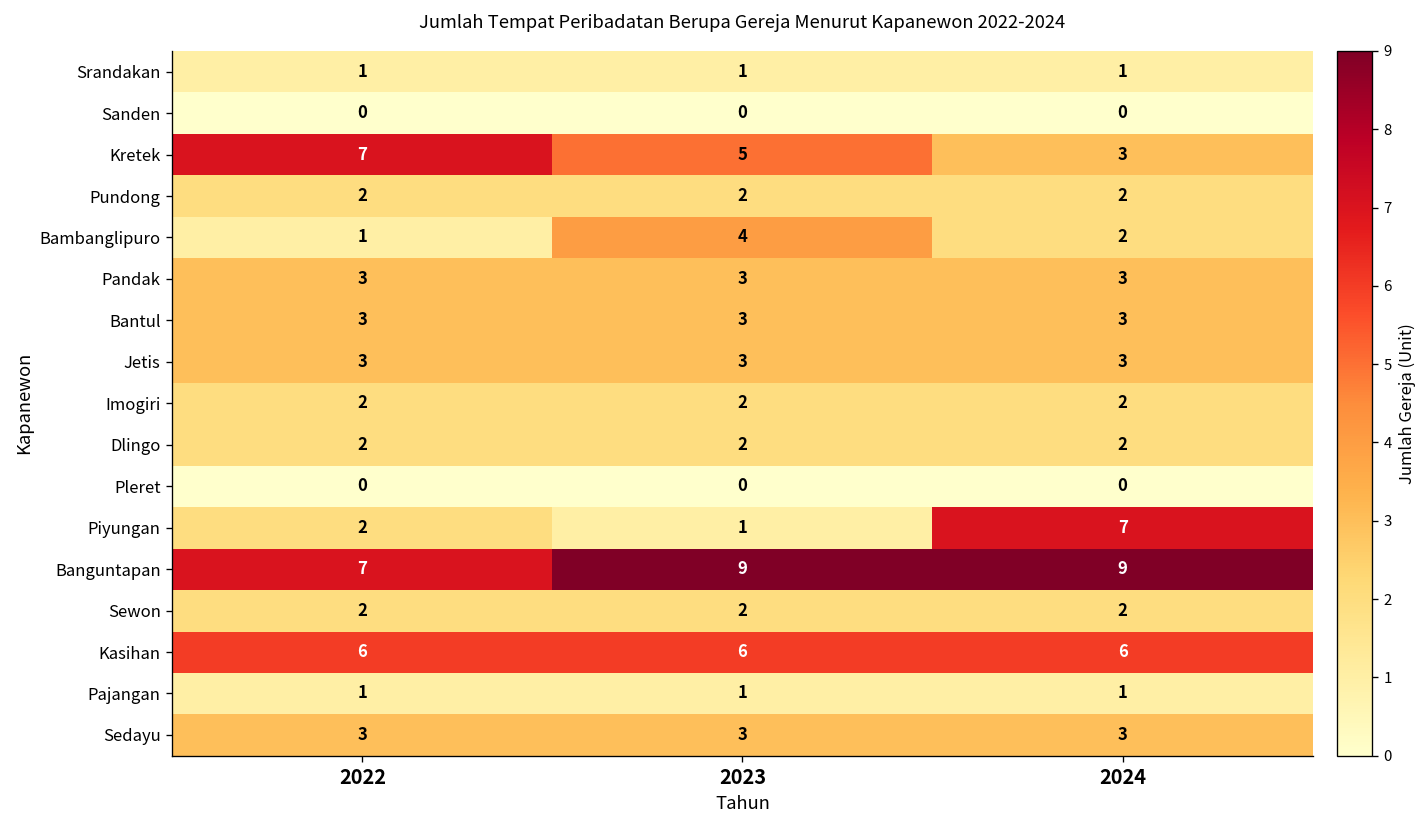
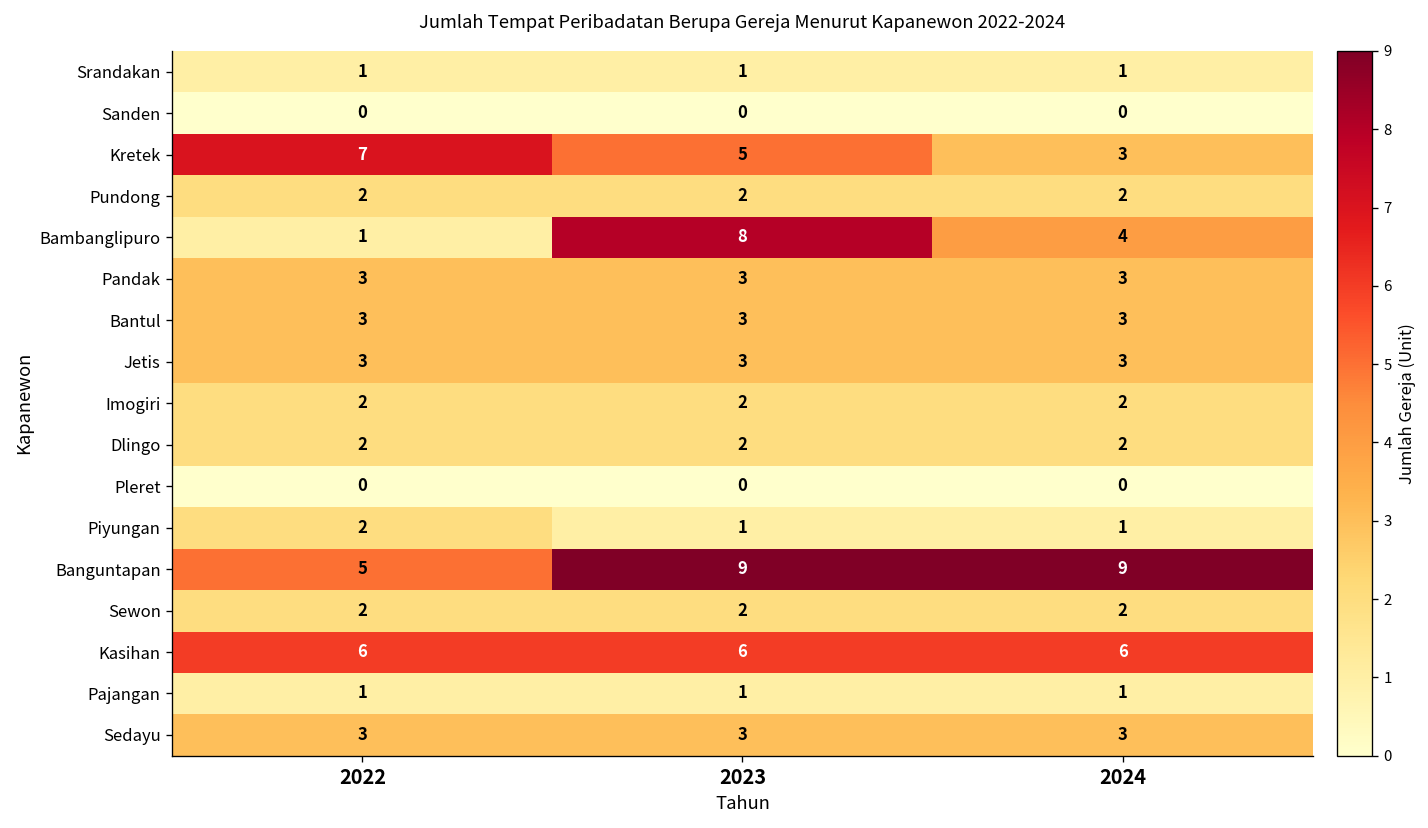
  {
    "Srandakan": {
      "2022": 1,
      "2023": 1,
      "2024": 1
    },
    "Sanden": {
      "2022": 0,
      "2023": 0,
      "2024": 0
    },
    "Kretek": {
      "2022": 7,
      "2023": 5,
      "2024": 3
    },
    "Pundong": {
      "2022": 2,
      "2023": 2,
      "2024": 2
    },
    "Bambanglipuro": {
      "2022": 1,
-     "2023": 4,
-     "2024": 2
+     "2023": 8,
+     "2024": 4
    },
    "Pandak": {
      "2022": 3,
      "2023": 3,
      "2024": 3
    },
    "Bantul": {
      "2022": 3,
      "2023": 3,
      "2024": 3
    },
    "Jetis": {
      "2022": 3,
      "2023": 3,
      "2024": 3
    },
    "Imogiri": {
      "2022": 2,
      "2023": 2,
      "2024": 2
    },
    "Dlingo": {
      "2022": 2,
      "2023": 2,
      "2024": 2
    },
    "Pleret": {
      "2022": 0,
      "2023": 0,
      "2024": 0
    },
    "Piyungan": {
      "2022": 2,
      "2023": 1,
-     "2024": 7
+     "2024": 1
    },
    "Banguntapan": {
-     "2022": 7,
+     "2022": 5,
      "2023": 9,
      "2024": 9
    },
    "Sewon": {
      "2022": 2,
      "2023": 2,
      "2024": 2
    },
    "Kasihan": {
      "2022": 6,
      "2023": 6,
      "2024": 6
    },
    "Pajangan": {
      "2022": 1,
      "2023": 1,
      "2024": 1
    },
    "Sedayu": {
      "2022": 3,
      "2023": 3,
      "2024": 3
    }
  }
